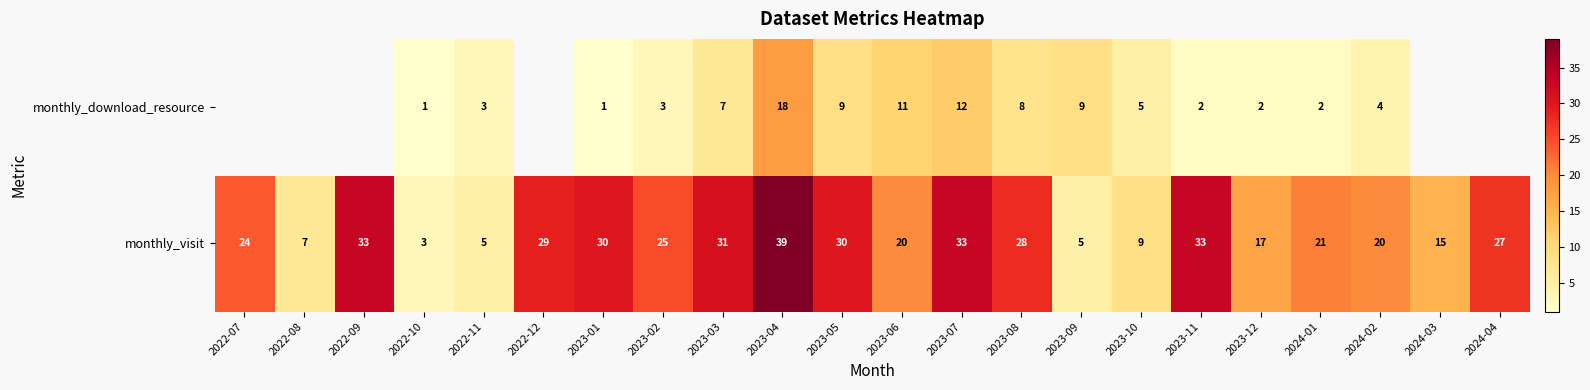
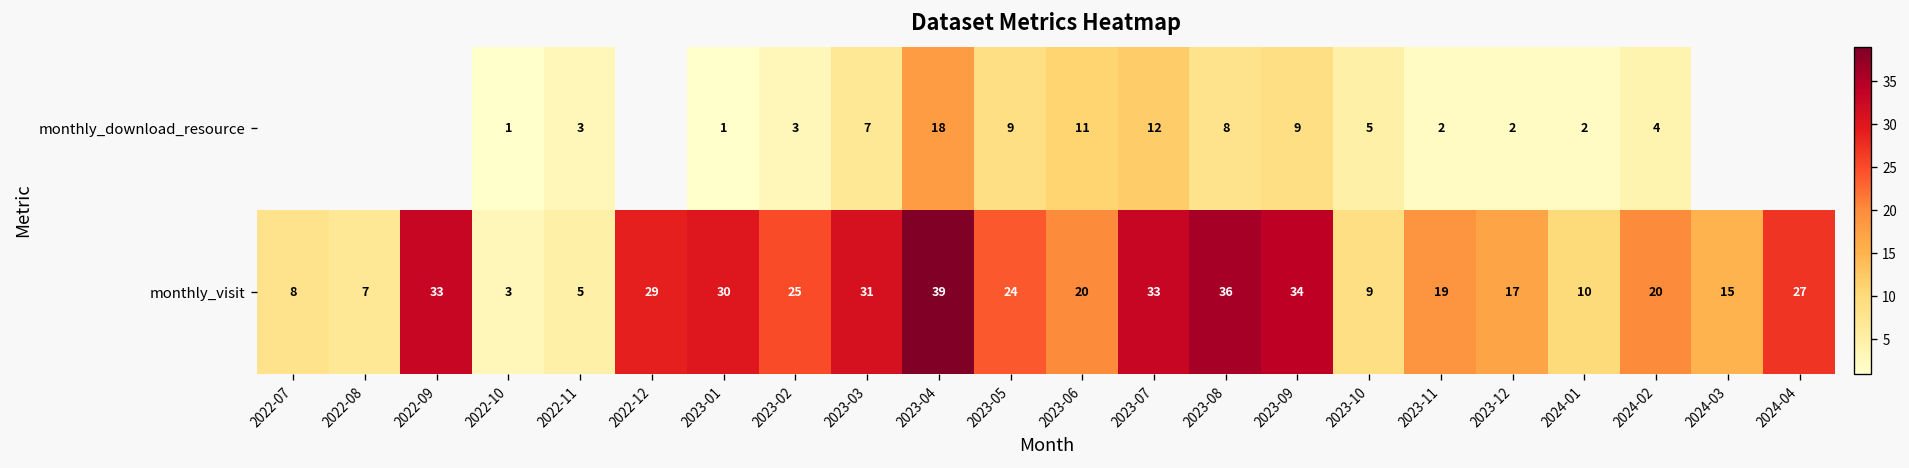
  {
    "monthly_download_resource": {
      "2022-10": 1,
      "2022-11": 3,
      "2023-01": 1,
      "2023-02": 3,
      "2023-03": 7,
      "2023-04": 18,
      "2023-05": 9,
      "2023-06": 11,
      "2023-07": 12,
      "2023-08": 8,
      "2023-09": 9,
      "2023-10": 5,
      "2023-11": 2,
      "2023-12": 2,
      "2024-01": 2,
      "2024-02": 4
    },
    "monthly_visit": {
-     "2022-07": 24,
+     "2022-07": 8,
      "2022-08": 7,
      "2022-09": 33,
      "2022-10": 3,
      "2022-11": 5,
      "2022-12": 29,
      "2023-01": 30,
      "2023-02": 25,
      "2023-03": 31,
      "2023-04": 39,
-     "2023-05": 30,
+     "2023-05": 24,
      "2023-06": 20,
      "2023-07": 33,
-     "2023-08": 28,
-     "2023-09": 5,
+     "2023-08": 36,
+     "2023-09": 34,
      "2023-10": 9,
-     "2023-11": 33,
+     "2023-11": 19,
      "2023-12": 17,
-     "2024-01": 21,
+     "2024-01": 10,
      "2024-02": 20,
      "2024-03": 15,
      "2024-04": 27
    }
  }
